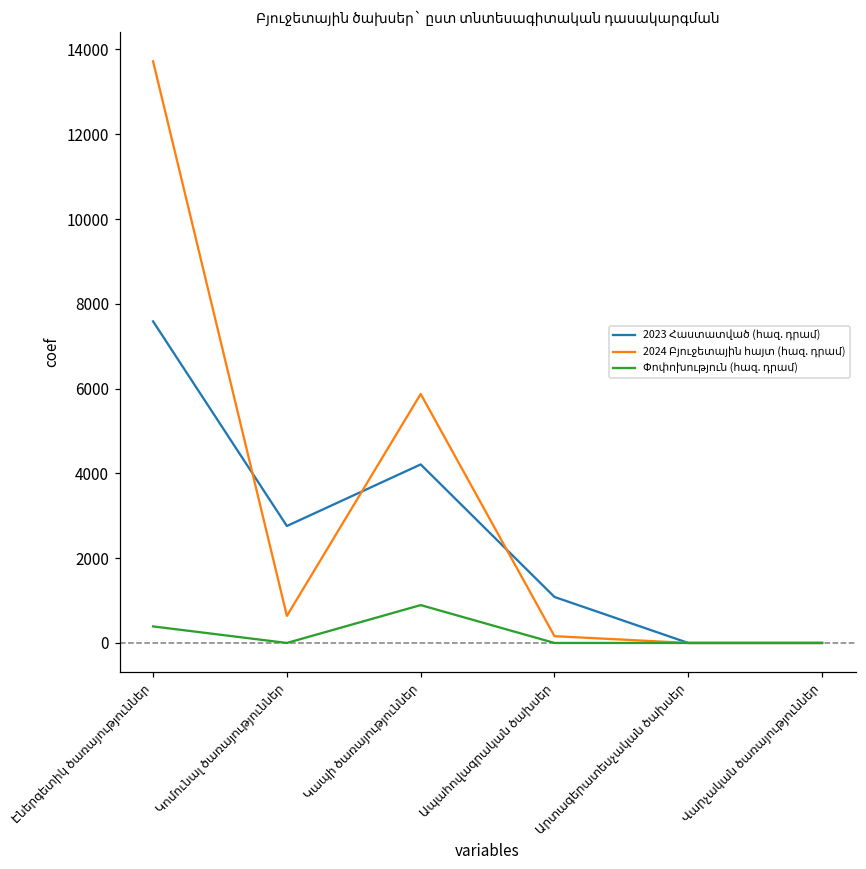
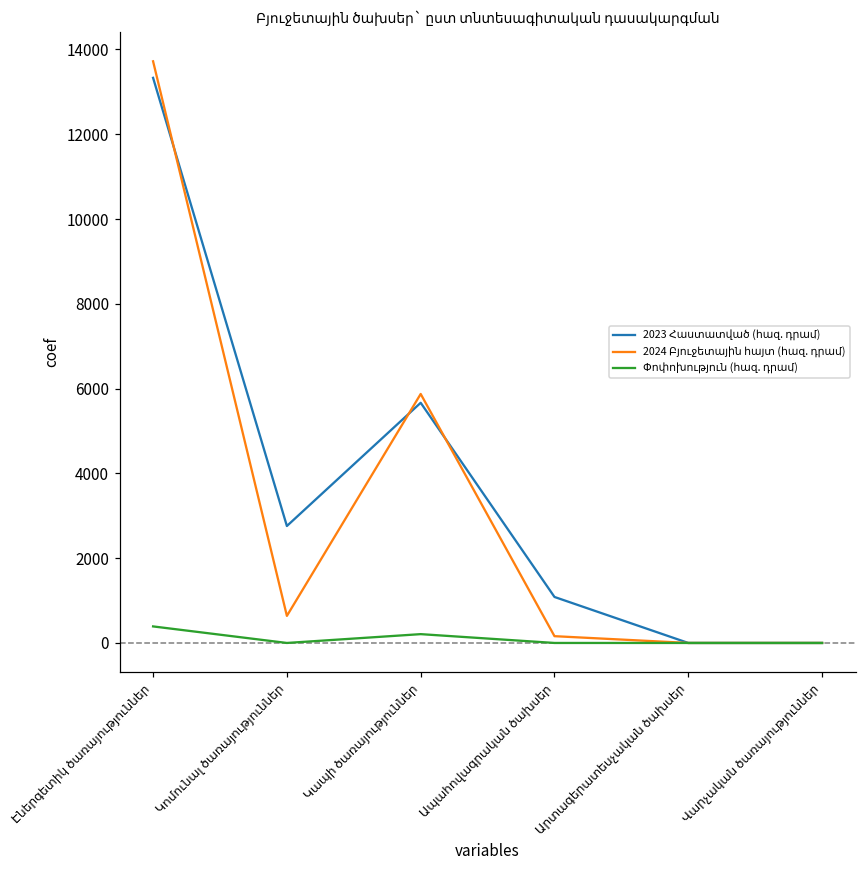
  {
    "2023 Հաստատված (հազ. դրամ)": {
-     "Էներգետիկ ծառայություններ": 7600,
+     "Էներգետիկ ծառայություններ": 13300,
      "Կոմունալ ծառայություններ": 2800,
-     "Կապի ծառայություններ": 4200,
+     "Կապի ծառայություններ": 5700,
      "Ապահովագրական ծախսեր": 1100
    },
    "2024 Բյուջետային հայտ (հազ. դրամ)": {
      "Էներգետիկ ծառայություններ": 13700,
      "Կոմունալ ծառայություններ": 600,
      "Կապի ծառայություններ": 5900,
      "Ապահովագրական ծախսեր": 200
    },
    "Փոփոխություն (հազ. դրամ)": {
      "Էներգետիկ ծառայություններ": 400,
      "Կոմունալ ծառայություններ": 0,
-     "Կապի ծառայություններ": 900,
+     "Կապի ծառայություններ": 200,
      "Ապահովագրական ծախսեր": 0
    }
  }
